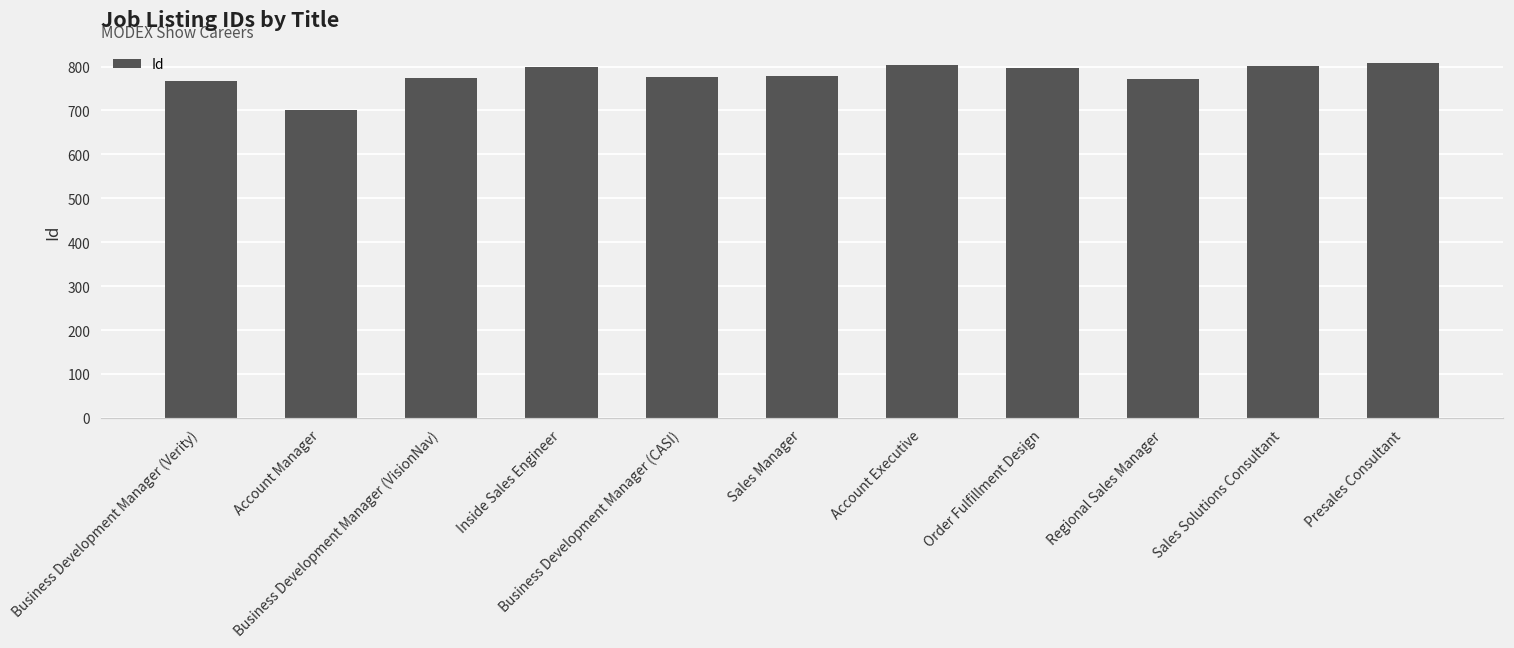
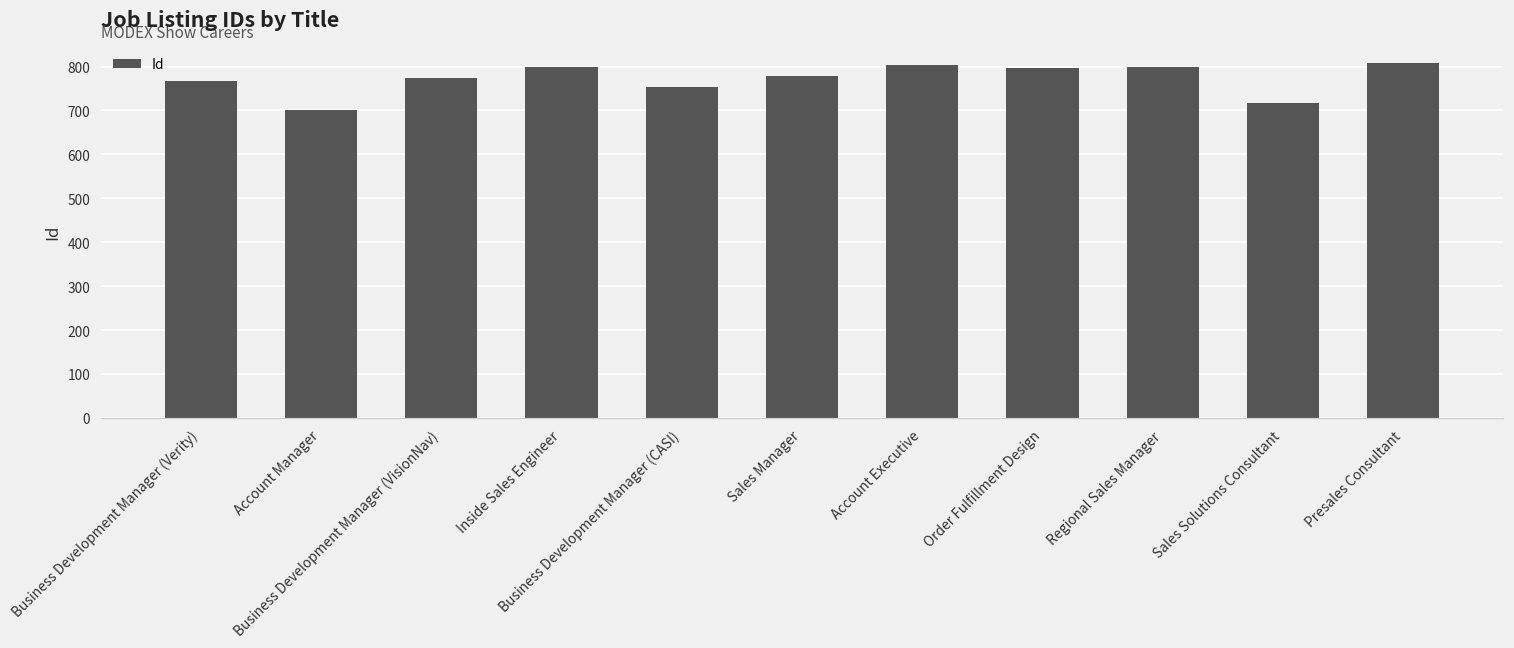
  {
    "Business Development Manager (Verity)": 770,
    "Account Manager": 700,
    "Business Development Manager (VisionNav)": 770,
    "Inside Sales Engineer": 800,
-   "Business Development Manager (CASI)": 780,
+   "Business Development Manager (CASI)": 750,
    "Sales Manager": 780,
    "Account Executive": 800,
    "Order Fulfillment Design": 800,
-   "Regional Sales Manager": 770,
-   "Sales Solutions Consultant": 800,
+   "Regional Sales Manager": 800,
+   "Sales Solutions Consultant": 720,
    "Presales Consultant": 810
  }
